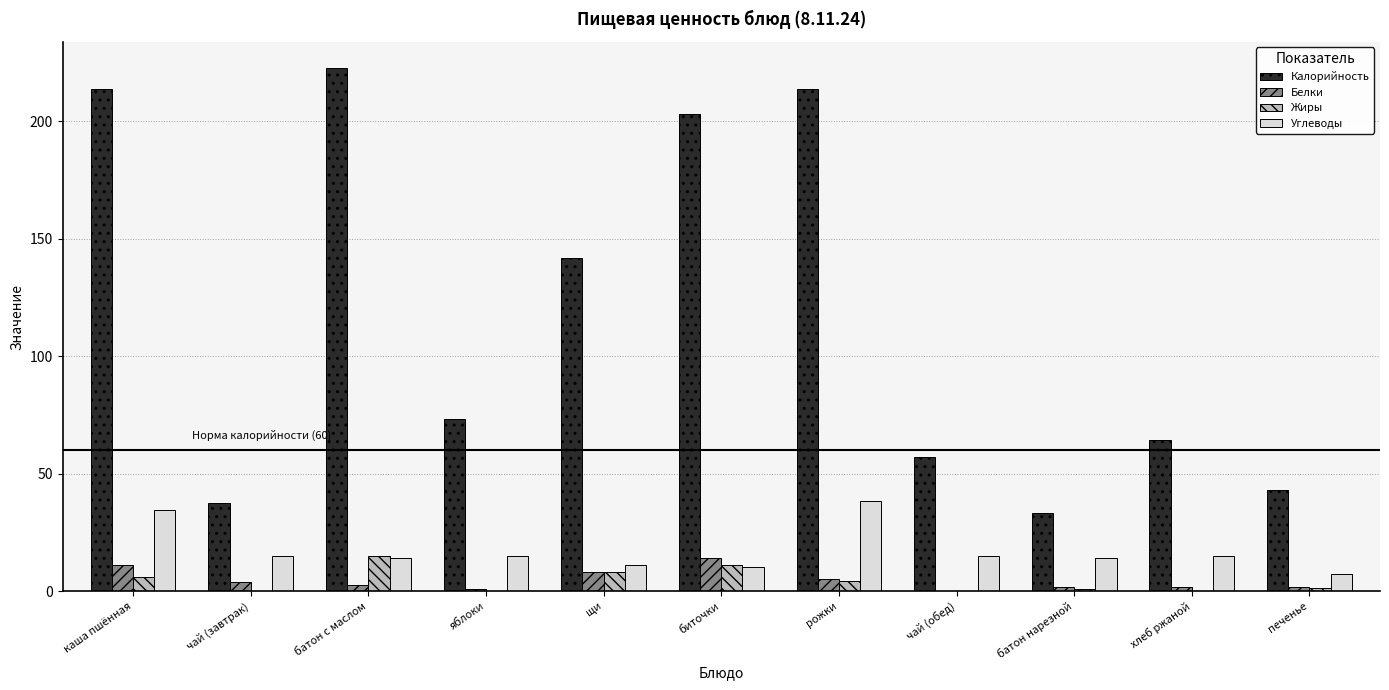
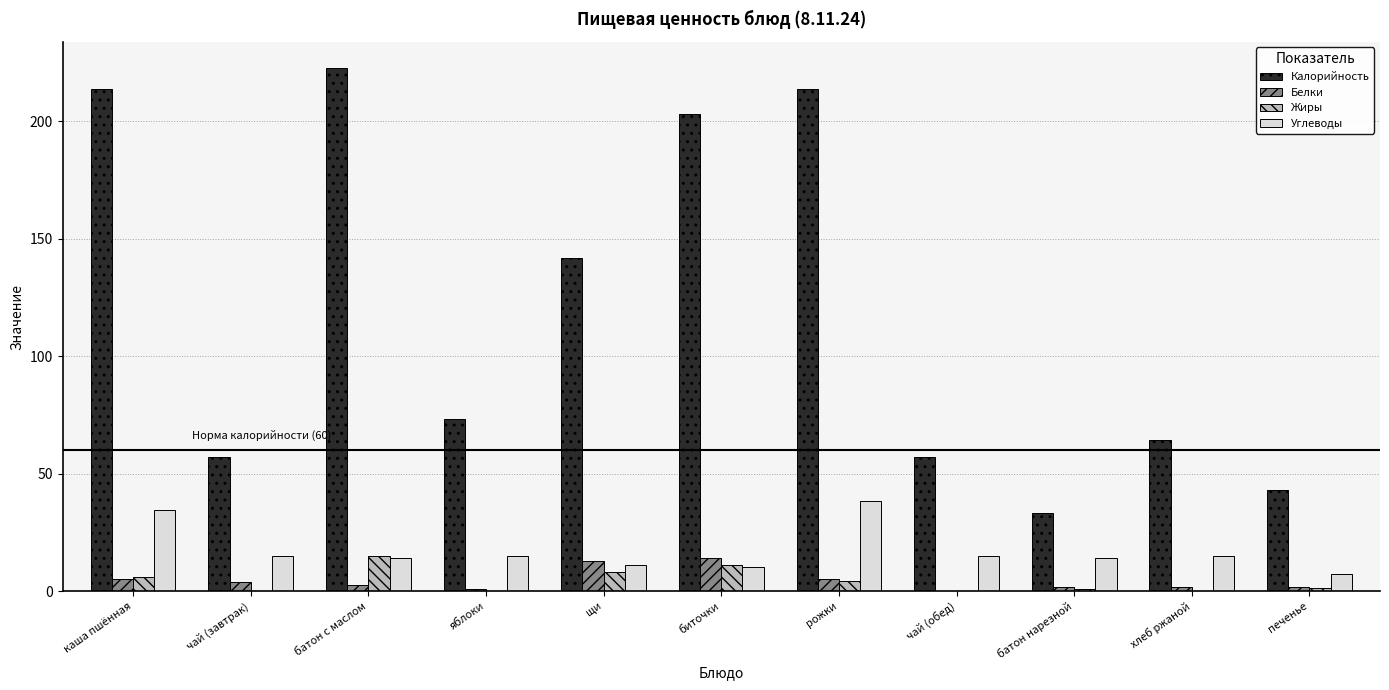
  {
    "Калорийность": {
      "каша пшённая": 214,
-     "чай (завтрак)": 37,
+     "чай (завтрак)": 57,
      "батон с маслом": 223,
      "яблоки": 73,
      "щи": 142,
      "биточки": 203,
      "рожки": 214,
      "чай (обед)": 57,
      "батон нарезной": 33,
      "хлеб ржаной": 64,
      "печенье": 43
    },
    "Белки": {
-     "каша пшённая": 11,
+     "каша пшённая": 5,
      "чай (завтрак)": 4,
      "батон с маслом": 3,
-     "щи": 8,
+     "щи": 13,
      "биточки": 14,
      "рожки": 5,
      "батон нарезной": 2,
      "хлеб ржаной": 2,
      "печенье": 2
    }
  }
